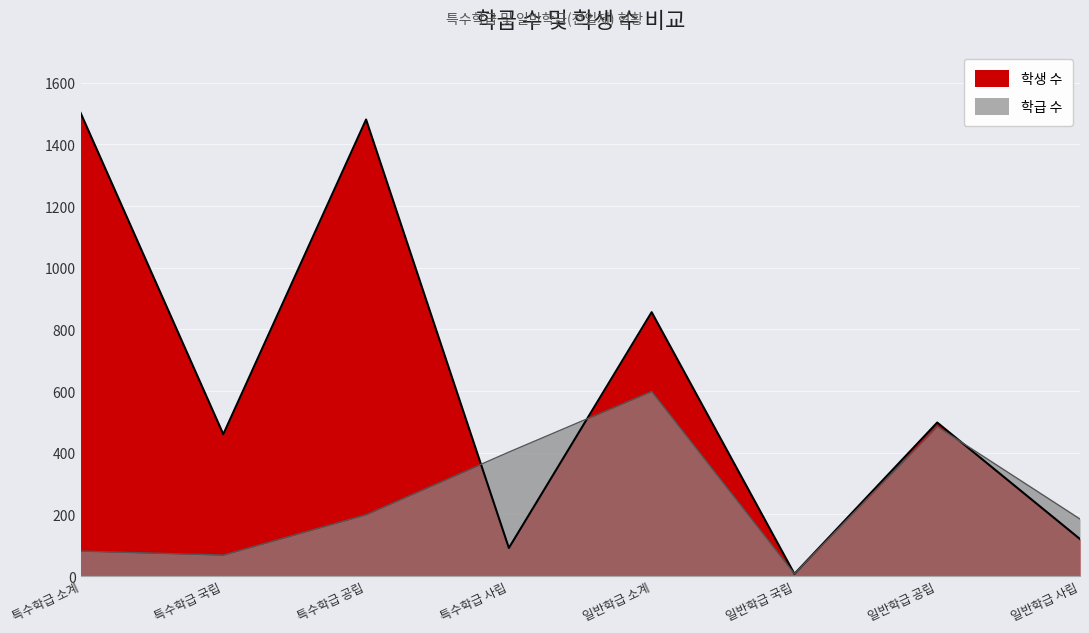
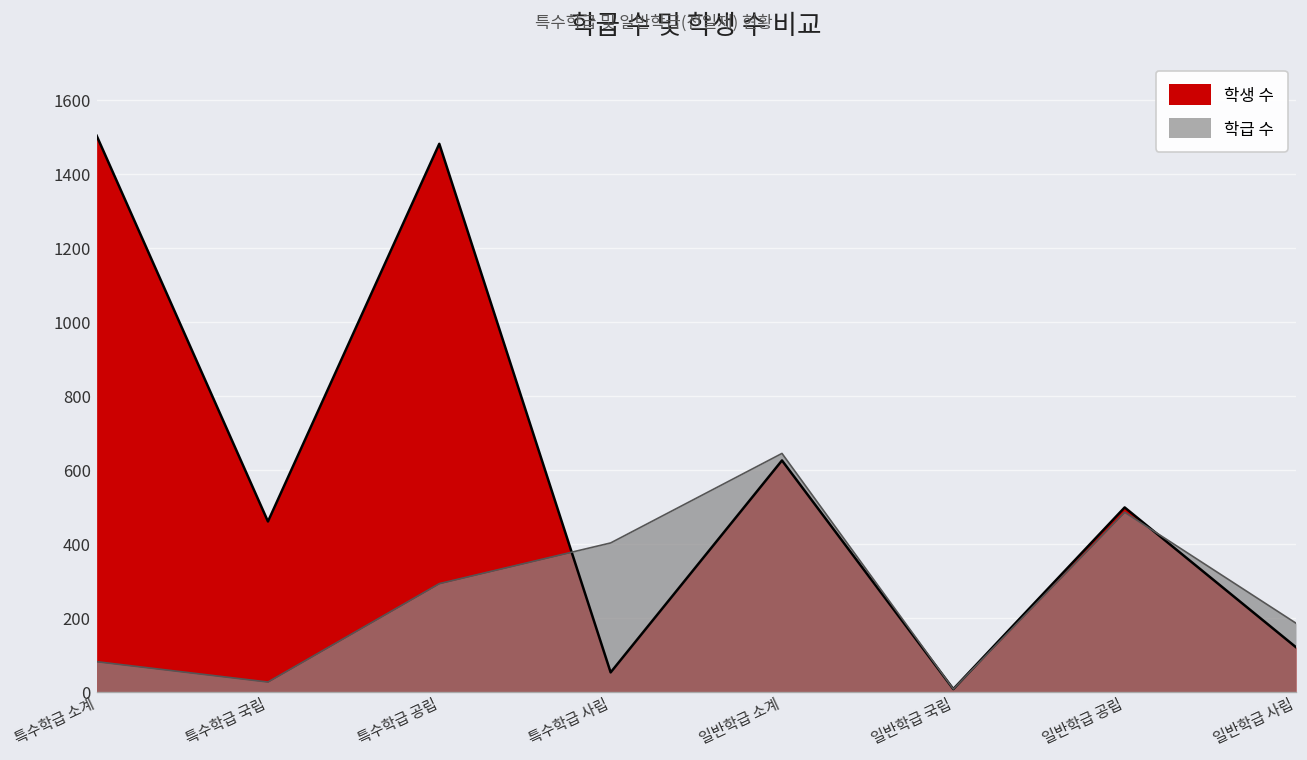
  {
    "학생 수": {
      "특수학급 소계": 1500,
      "특수학급 국립": 460,
      "특수학급 공립": 1480,
-     "특수학급 사립": 90,
-     "일반학급 소계": 860,
+     "특수학급 사립": 50,
+     "일반학급 소계": 630,
      "일반학급 공립": 500,
      "일반학급 사립": 120
    },
    "학급 수": {
      "특수학급 소계": 80,
-     "특수학급 국립": 70,
-     "특수학급 공립": 200,
+     "특수학급 국립": 30,
+     "특수학급 공립": 290,
      "특수학급 사립": 400,
-     "일반학급 소계": 600,
+     "일반학급 소계": 640,
      "일반학급 공립": 490,
      "일반학급 사립": 190
    }
  }
